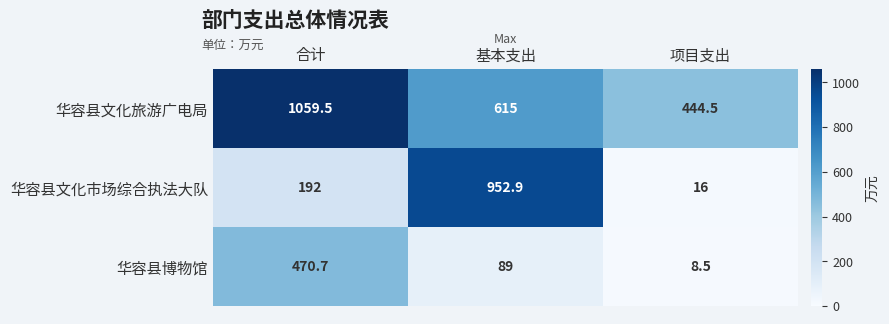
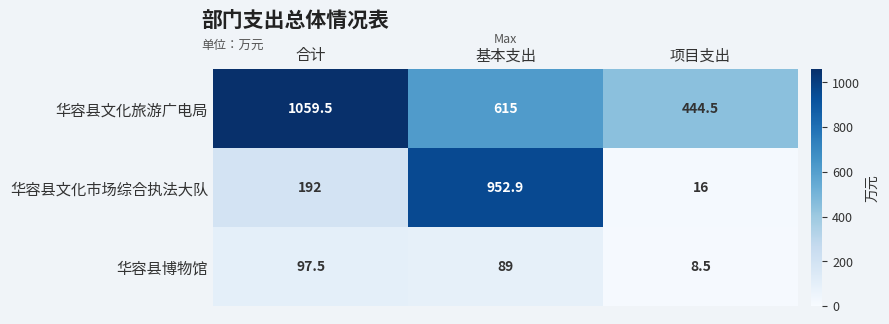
  {
    "华容县文化旅游广电局": {
      "合计": 1059.5,
      "基本支出": 615,
      "项目支出": 444.5
    },
    "华容县文化市场综合执法大队": {
      "合计": 192,
      "基本支出": 952.9,
      "项目支出": 16
    },
    "华容县博物馆": {
-     "合计": 470.7,
+     "合计": 97.5,
      "基本支出": 89,
      "项目支出": 8.5
    }
  }
